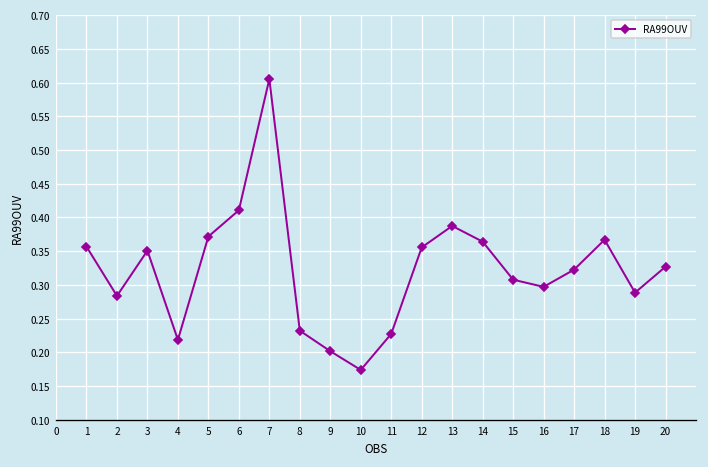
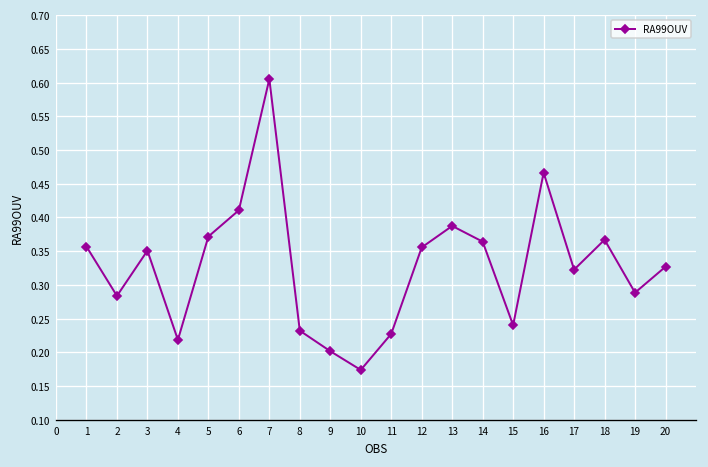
  {
    "1": 0.36,
    "2": 0.28,
    "3": 0.35,
    "4": 0.22,
    "5": 0.37,
    "6": 0.41,
    "7": 0.61,
    "8": 0.23,
    "9": 0.20,
    "10": 0.17,
    "11": 0.23,
    "12": 0.36,
    "13": 0.39,
    "14": 0.36,
-   "15": 0.31,
-   "16": 0.30,
+   "15": 0.24,
+   "16": 0.47,
    "17": 0.32,
    "18": 0.37,
    "19": 0.29,
    "20": 0.33
  }
